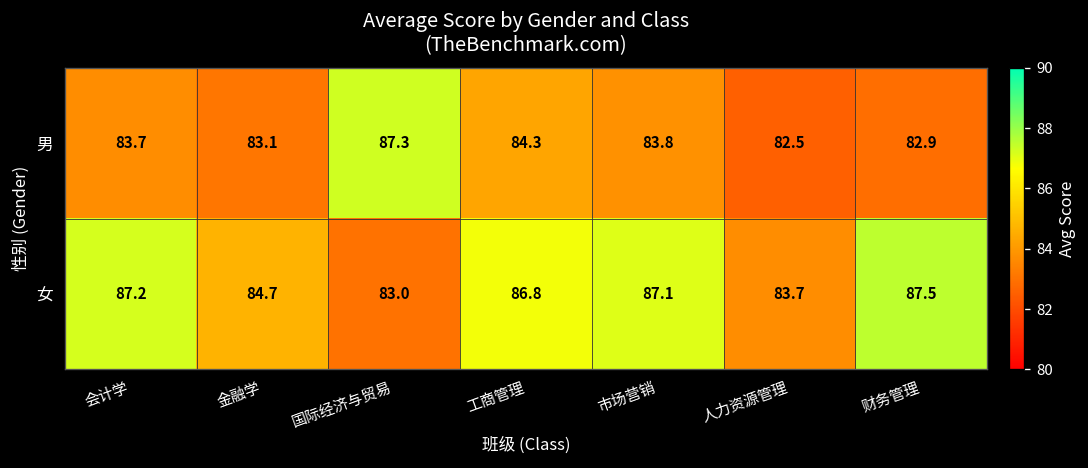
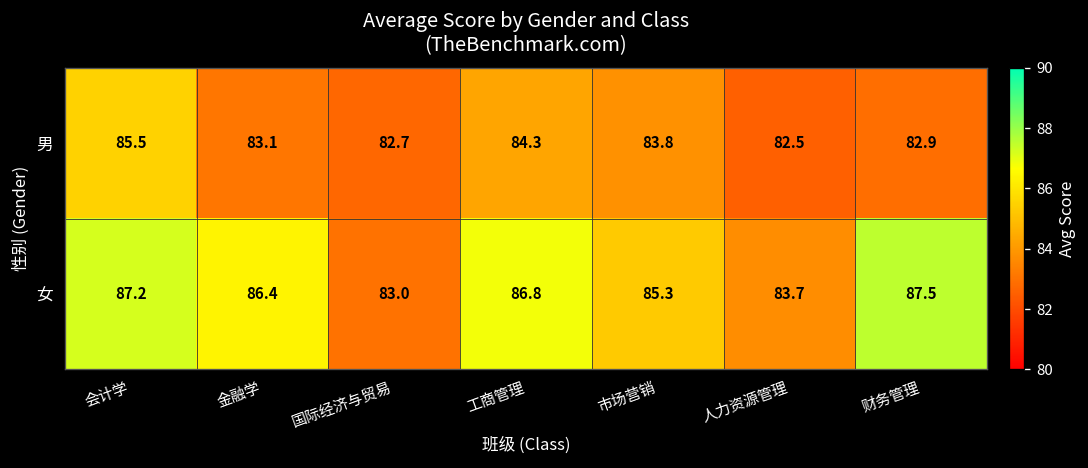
  {
    "男": {
-     "会计学": 83.7,
+     "会计学": 85.5,
      "金融学": 83.1,
-     "国际经济与贸易": 87.3,
+     "国际经济与贸易": 82.7,
      "工商管理": 84.3,
      "市场营销": 83.8,
      "人力资源管理": 82.5,
      "财务管理": 82.9
    },
    "女": {
      "会计学": 87.2,
-     "金融学": 84.7,
+     "金融学": 86.4,
      "国际经济与贸易": 83.0,
      "工商管理": 86.8,
-     "市场营销": 87.1,
+     "市场营销": 85.3,
      "人力资源管理": 83.7,
      "财务管理": 87.5
    }
  }
